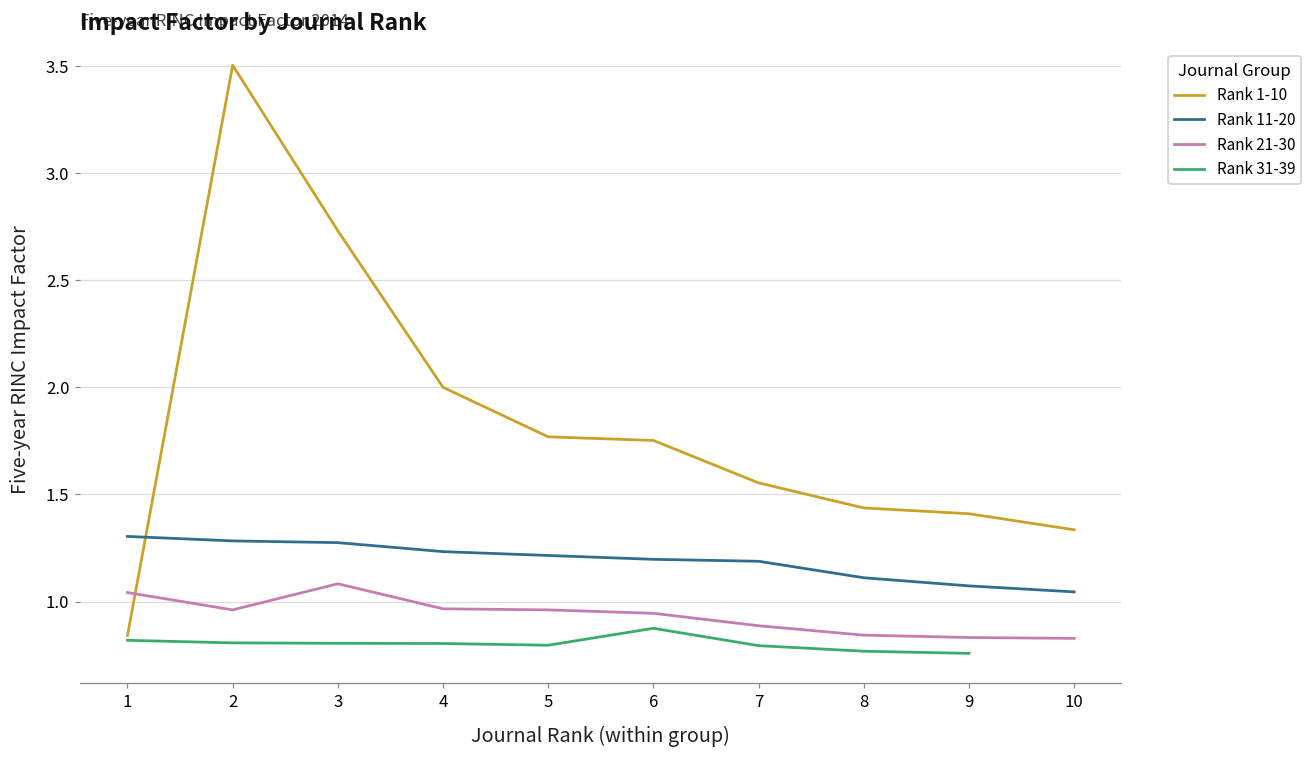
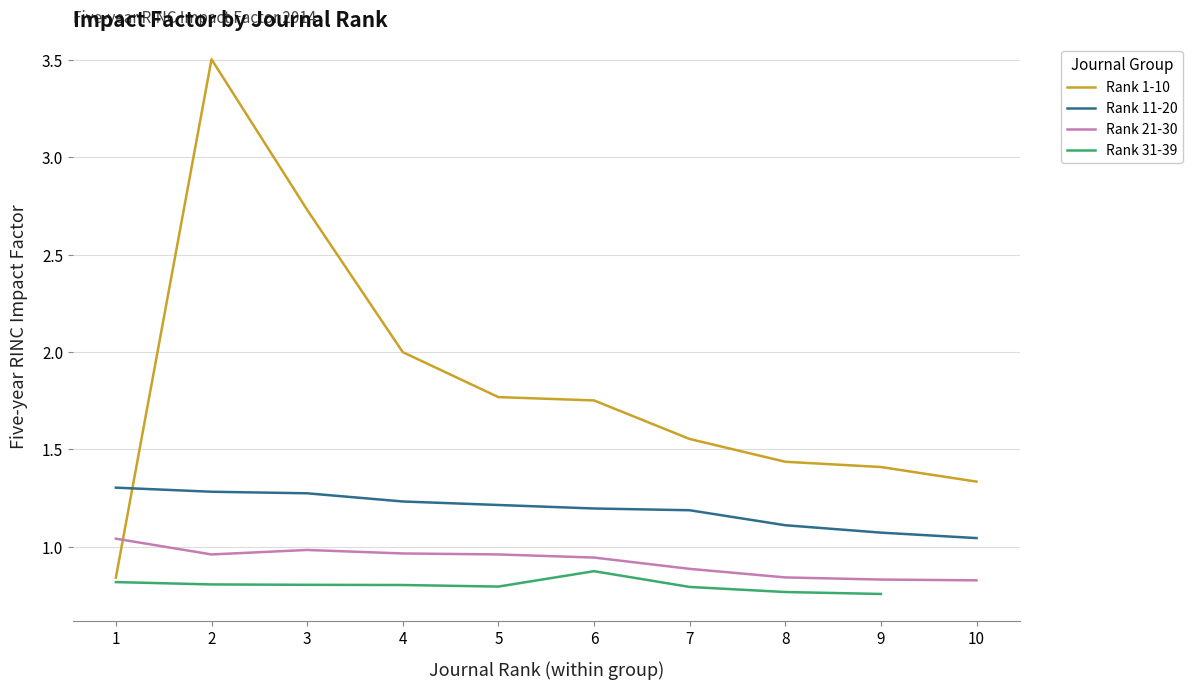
  {
    "Rank 1-10": {
      "1": 0.84,
      "2": 3.50,
      "3": 2.73,
      "4": 2.00,
      "5": 1.77,
      "6": 1.75,
      "7": 1.55,
      "8": 1.44,
      "9": 1.41,
      "10": 1.34
    },
    "Rank 11-20": {
      "1": 1.30,
      "2": 1.28,
      "3": 1.28,
      "4": 1.23,
      "5": 1.22,
      "6": 1.20,
      "7": 1.19,
      "8": 1.11,
      "9": 1.07,
      "10": 1.05
    },
    "Rank 21-30": {
      "1": 1.04,
      "2": 0.96,
-     "3": 1.08,
+     "3": 0.98,
      "4": 0.97,
      "5": 0.96,
      "6": 0.95,
      "7": 0.89,
      "8": 0.84,
      "9": 0.83,
      "10": 0.83
    },
    "Rank 31-39": {
      "1": 0.82,
      "2": 0.81,
      "3": 0.81,
      "4": 0.80,
      "5": 0.80,
      "6": 0.88,
      "7": 0.79,
      "8": 0.77,
      "9": 0.76
    }
  }
